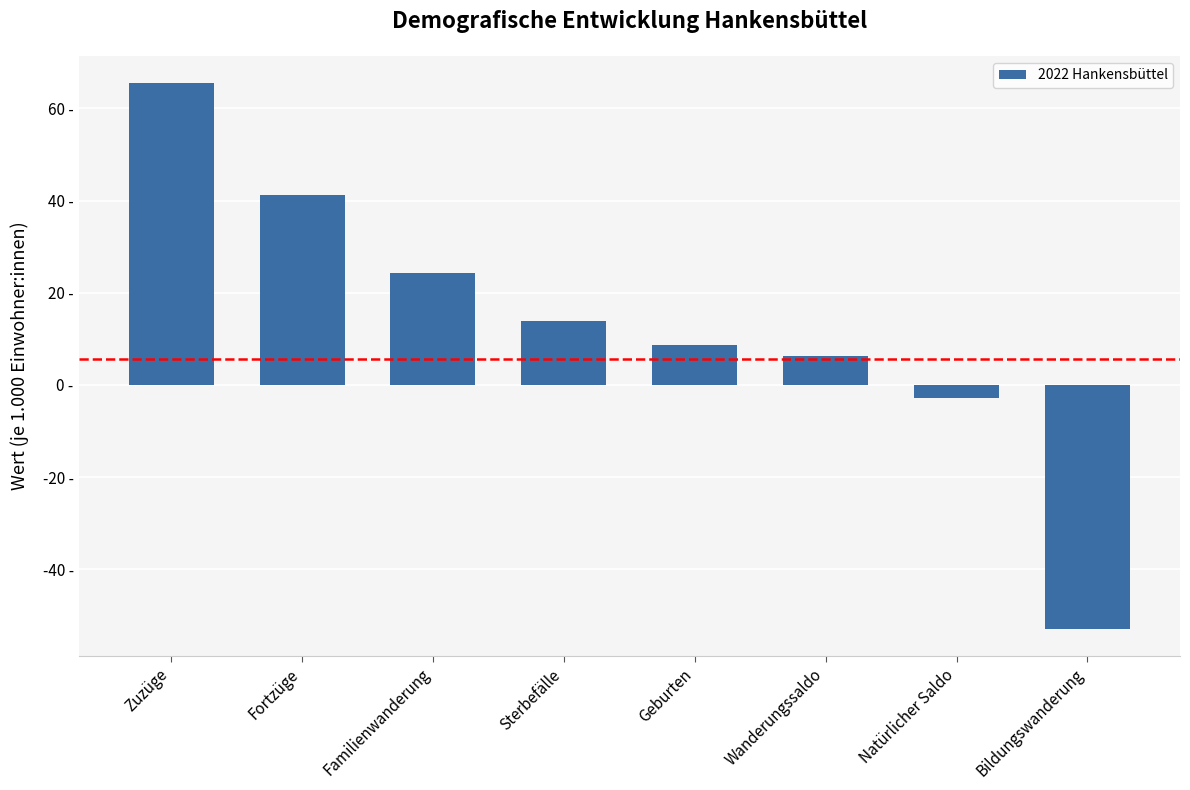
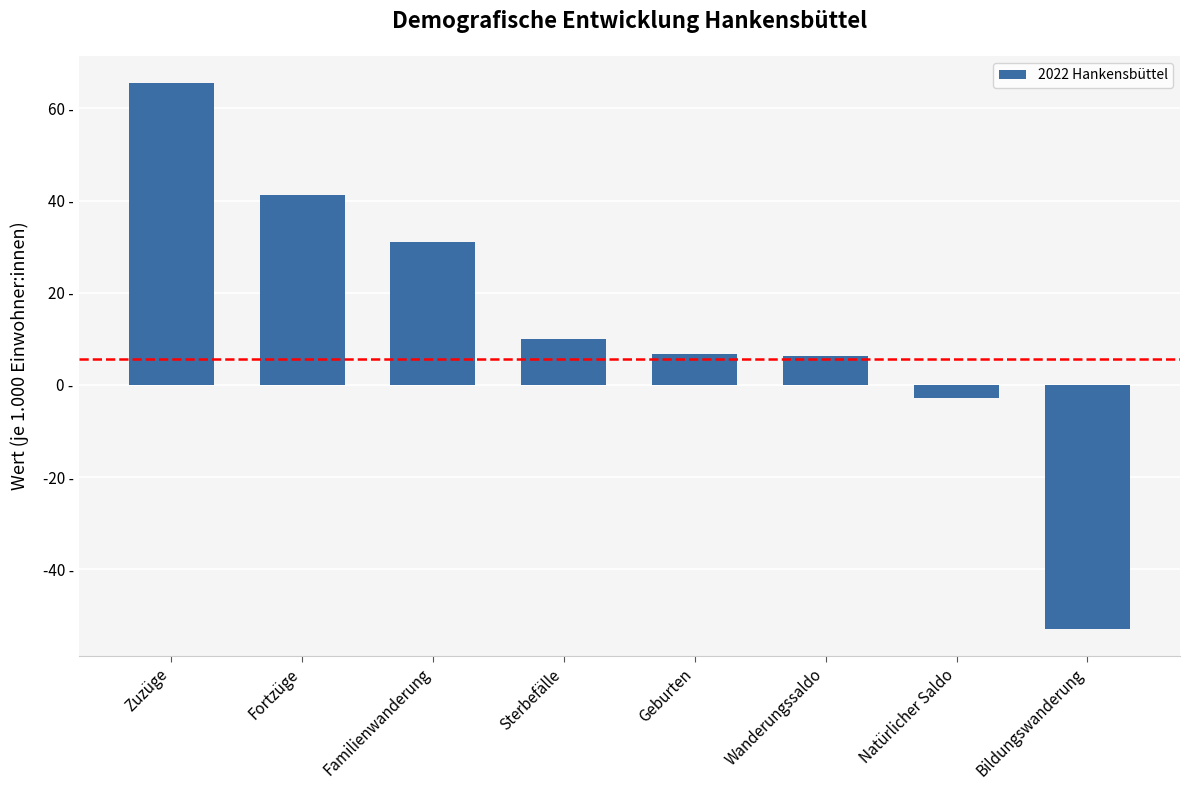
  {
    "Zuzüge": "66 -",
    "Fortzüge": "41 -",
-   "Familienwanderung": "24 -",
-   "Sterbefälle": "14 -",
-   "Geburten": "9 -",
+   "Familienwanderung": "31 -",
+   "Sterbefälle": "10 -",
+   "Geburten": "7 -",
    "Wanderungssaldo": "6 -",
    "Natürlicher Saldo": "-3 -",
    "Bildungswanderung": "-53 -"
  }
